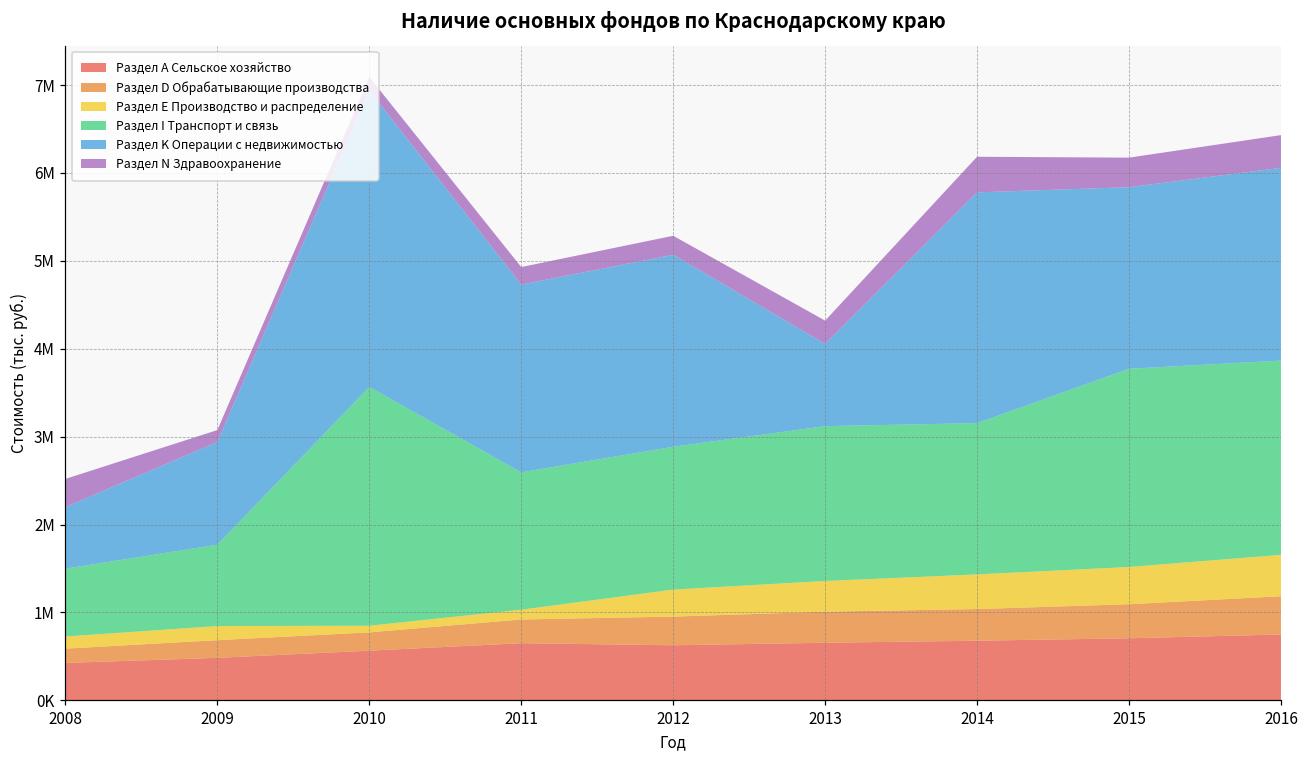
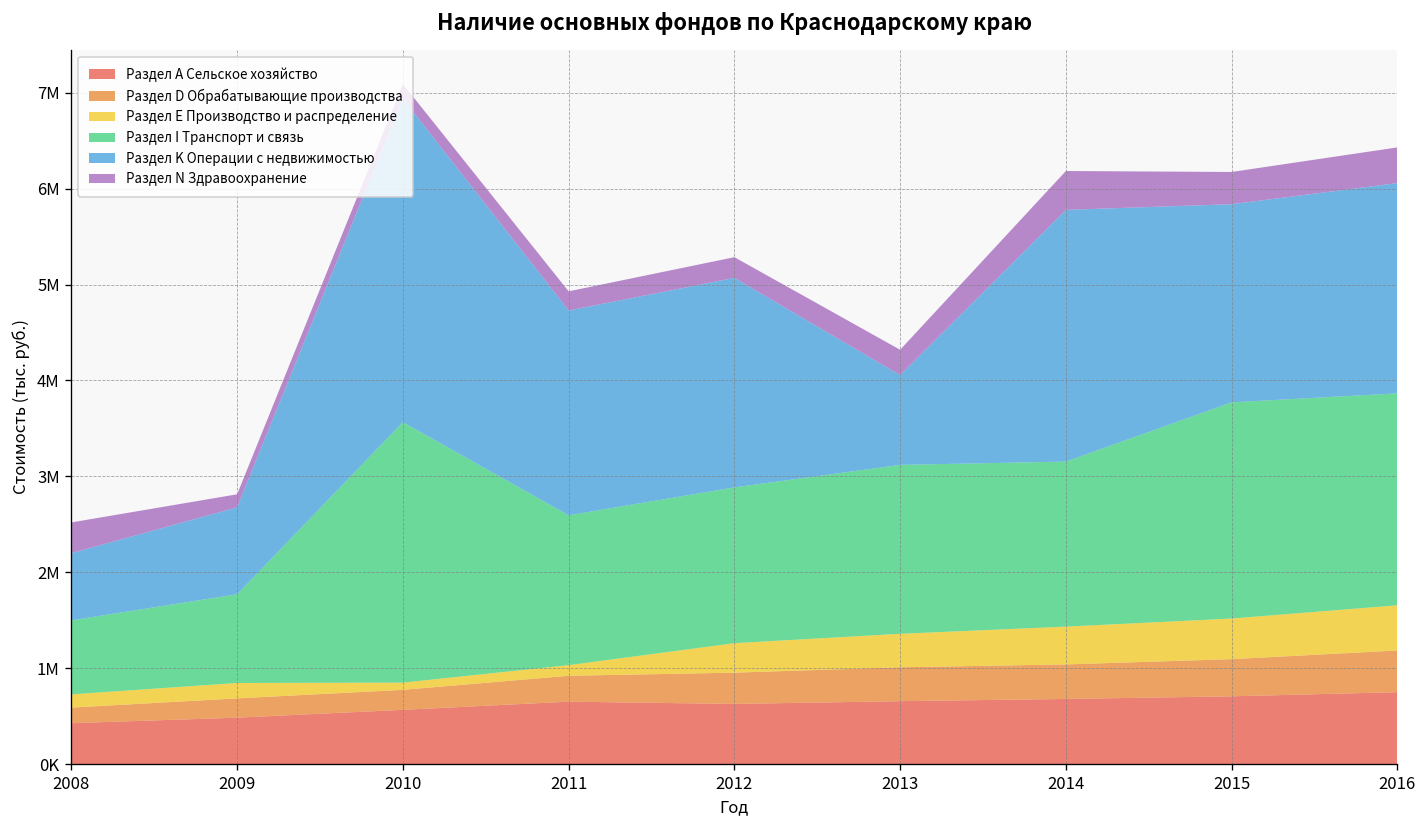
  {
    "Раздел Е Производство и распределение": {
      "2008": 100000,
      "2009": 200000,
      "2010": 100000,
      "2011": 100000,
      "2012": 300000,
      "2013": 300000,
      "2014": 400000,
      "2015": 400000,
      "2016": 500000
    },
    "Раздел I Транспорт и связь": {
      "2008": 800000,
      "2009": 900000,
      "2010": 2700000,
      "2011": 1600000,
      "2012": 1600000,
      "2013": 1800000,
      "2014": 1700000,
      "2015": 2300000,
      "2016": 2200000
    },
    "Раздел K Операции с недвижимостью": {
      "2008": 700000,
-     "2009": 1200000,
+     "2009": 900000,
      "2011": 2100000,
      "2012": 2200000,
      "2013": 900000,
      "2014": 2600000,
      "2015": 2100000,
      "2016": 2200000
    },
    "Раздел N Здравоохранение": {
      "2008": 300000,
      "2009": 100000,
      "2011": 200000,
      "2012": 200000,
      "2013": 300000,
      "2014": 400000,
      "2015": 300000,
      "2016": 400000
    }
  }
